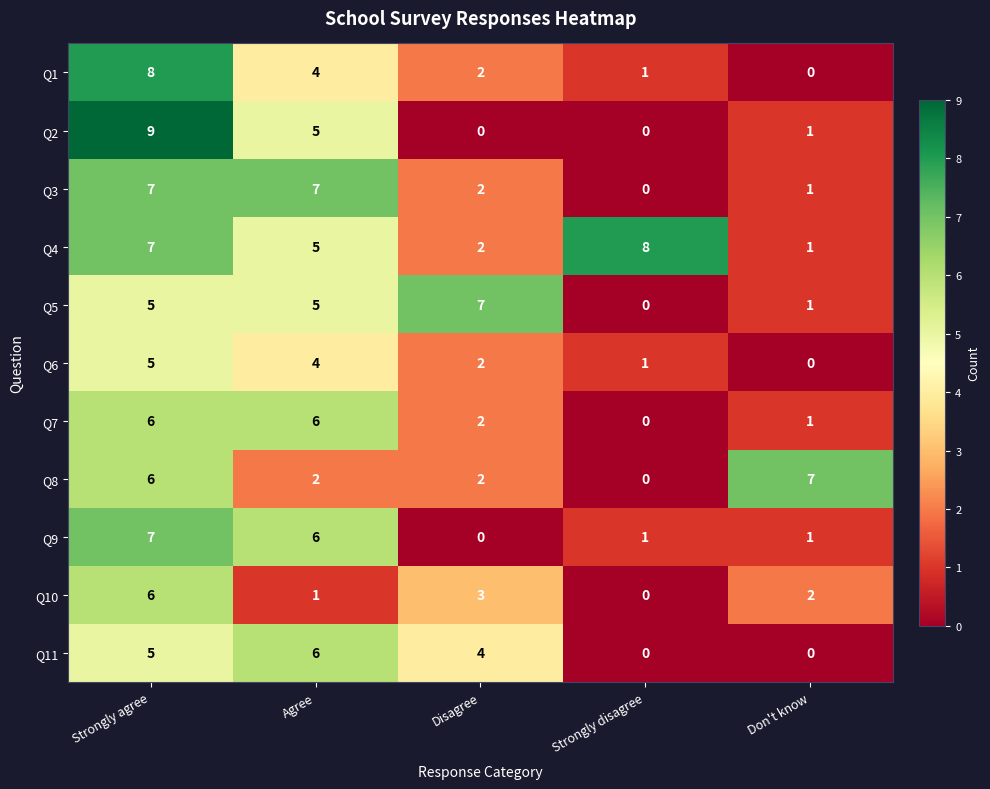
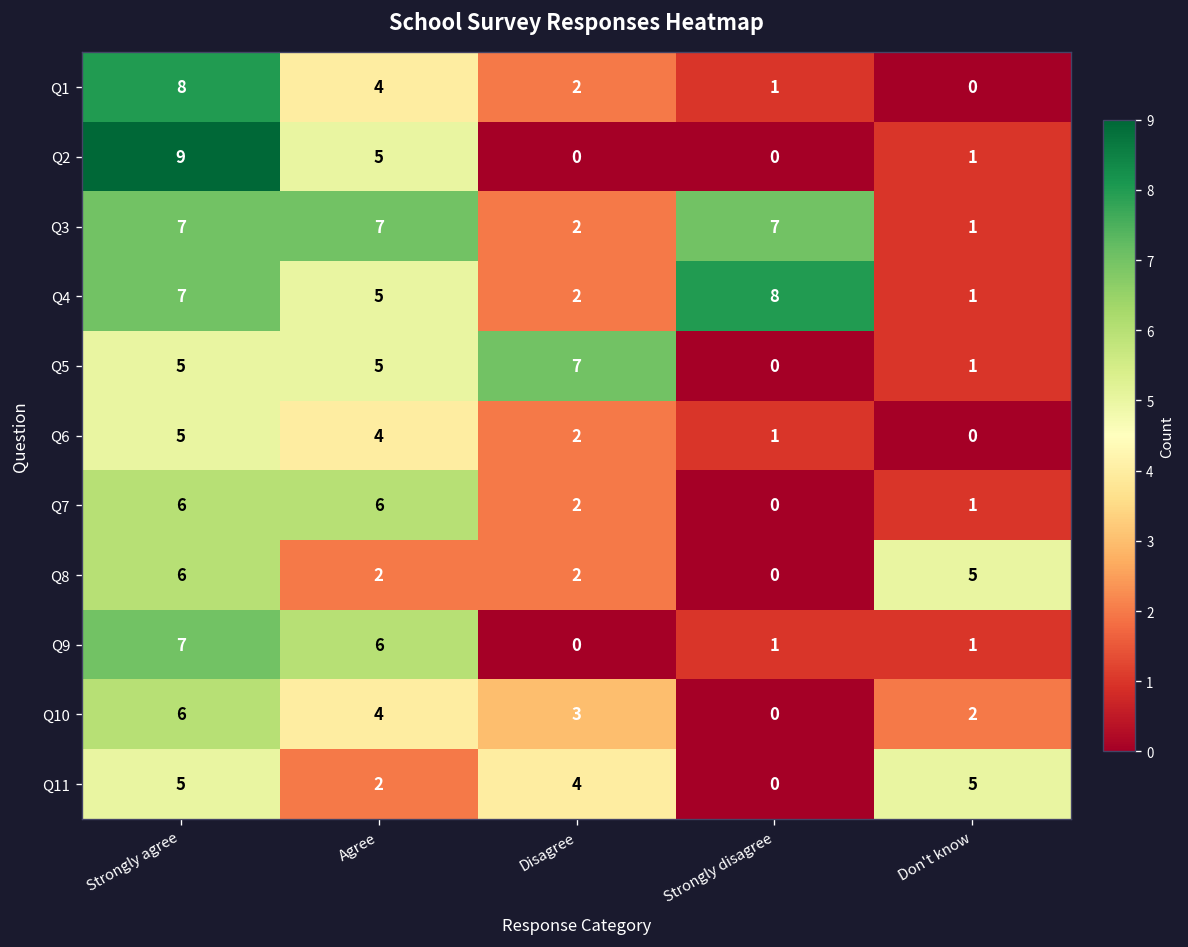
  {
    "Q1": {
      "Strongly agree": 8,
      "Agree": 4,
      "Disagree": 2,
      "Strongly disagree": 1,
      "Don't know": 0
    },
    "Q2": {
      "Strongly agree": 9,
      "Agree": 5,
      "Disagree": 0,
      "Strongly disagree": 0,
      "Don't know": 1
    },
    "Q3": {
      "Strongly agree": 7,
      "Agree": 7,
      "Disagree": 2,
-     "Strongly disagree": 0,
+     "Strongly disagree": 7,
      "Don't know": 1
    },
    "Q4": {
      "Strongly agree": 7,
      "Agree": 5,
      "Disagree": 2,
      "Strongly disagree": 8,
      "Don't know": 1
    },
    "Q5": {
      "Strongly agree": 5,
      "Agree": 5,
      "Disagree": 7,
      "Strongly disagree": 0,
      "Don't know": 1
    },
    "Q6": {
      "Strongly agree": 5,
      "Agree": 4,
      "Disagree": 2,
      "Strongly disagree": 1,
      "Don't know": 0
    },
    "Q7": {
      "Strongly agree": 6,
      "Agree": 6,
      "Disagree": 2,
      "Strongly disagree": 0,
      "Don't know": 1
    },
    "Q8": {
      "Strongly agree": 6,
      "Agree": 2,
      "Disagree": 2,
      "Strongly disagree": 0,
-     "Don't know": 7
+     "Don't know": 5
    },
    "Q9": {
      "Strongly agree": 7,
      "Agree": 6,
      "Disagree": 0,
      "Strongly disagree": 1,
      "Don't know": 1
    },
    "Q10": {
      "Strongly agree": 6,
-     "Agree": 1,
+     "Agree": 4,
      "Disagree": 3,
      "Strongly disagree": 0,
      "Don't know": 2
    },
    "Q11": {
      "Strongly agree": 5,
-     "Agree": 6,
+     "Agree": 2,
      "Disagree": 4,
      "Strongly disagree": 0,
-     "Don't know": 0
+     "Don't know": 5
    }
  }
